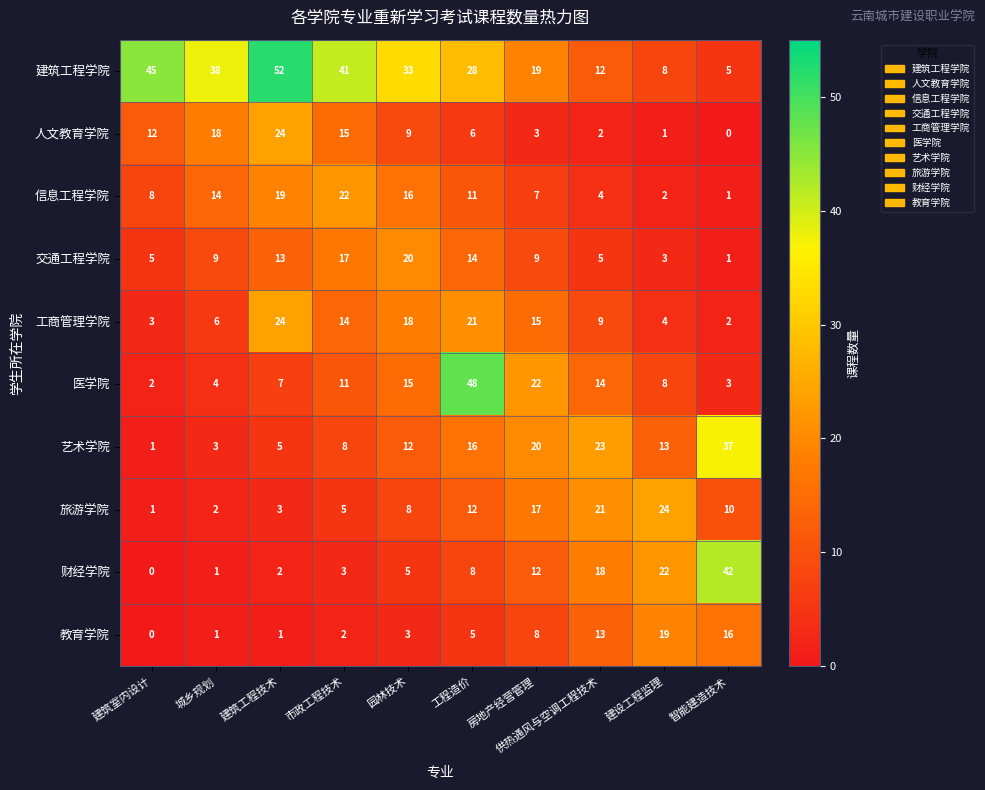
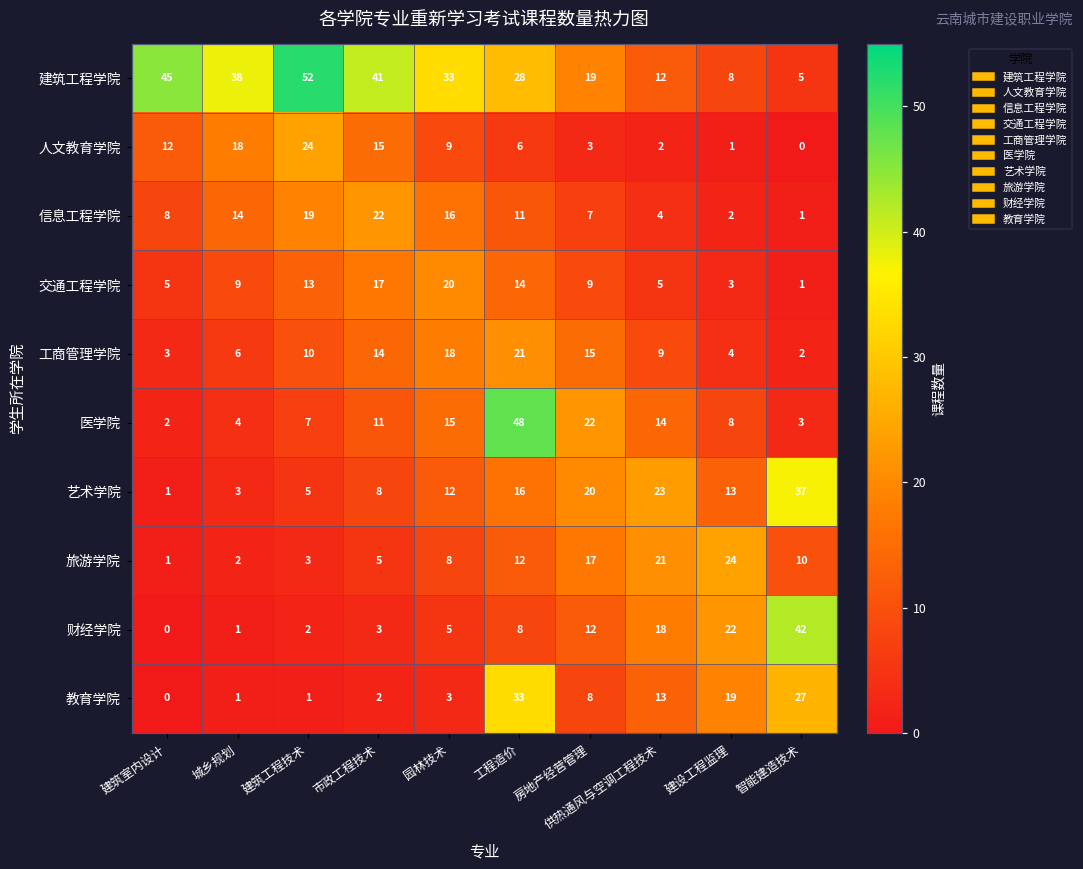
  {
    "建筑工程学院": {
      "建筑室内设计": 45,
      "城乡规划": 38,
      "建筑工程技术": 52,
      "市政工程技术": 41,
      "园林技术": 33,
      "工程造价": 28,
      "房地产经营管理": 19,
      "供热通风与空调工程技术": 12,
      "建设工程监理": 8,
      "智能建造技术": 5
    },
    "人文教育学院": {
      "建筑室内设计": 12,
      "城乡规划": 18,
      "建筑工程技术": 24,
      "市政工程技术": 15,
      "园林技术": 9,
      "工程造价": 6,
      "房地产经营管理": 3,
      "供热通风与空调工程技术": 2,
      "建设工程监理": 1,
      "智能建造技术": 0
    },
    "信息工程学院": {
      "建筑室内设计": 8,
      "城乡规划": 14,
      "建筑工程技术": 19,
      "市政工程技术": 22,
      "园林技术": 16,
      "工程造价": 11,
      "房地产经营管理": 7,
      "供热通风与空调工程技术": 4,
      "建设工程监理": 2,
      "智能建造技术": 1
    },
    "交通工程学院": {
      "建筑室内设计": 5,
      "城乡规划": 9,
      "建筑工程技术": 13,
      "市政工程技术": 17,
      "园林技术": 20,
      "工程造价": 14,
      "房地产经营管理": 9,
      "供热通风与空调工程技术": 5,
      "建设工程监理": 3,
      "智能建造技术": 1
    },
    "工商管理学院": {
      "建筑室内设计": 3,
      "城乡规划": 6,
-     "建筑工程技术": 24,
+     "建筑工程技术": 10,
      "市政工程技术": 14,
      "园林技术": 18,
      "工程造价": 21,
      "房地产经营管理": 15,
      "供热通风与空调工程技术": 9,
      "建设工程监理": 4,
      "智能建造技术": 2
    },
    "医学院": {
      "建筑室内设计": 2,
      "城乡规划": 4,
      "建筑工程技术": 7,
      "市政工程技术": 11,
      "园林技术": 15,
      "工程造价": 48,
      "房地产经营管理": 22,
      "供热通风与空调工程技术": 14,
      "建设工程监理": 8,
      "智能建造技术": 3
    },
    "艺术学院": {
      "建筑室内设计": 1,
      "城乡规划": 3,
      "建筑工程技术": 5,
      "市政工程技术": 8,
      "园林技术": 12,
      "工程造价": 16,
      "房地产经营管理": 20,
      "供热通风与空调工程技术": 23,
      "建设工程监理": 13,
      "智能建造技术": 37
    },
    "旅游学院": {
      "建筑室内设计": 1,
      "城乡规划": 2,
      "建筑工程技术": 3,
      "市政工程技术": 5,
      "园林技术": 8,
      "工程造价": 12,
      "房地产经营管理": 17,
      "供热通风与空调工程技术": 21,
      "建设工程监理": 24,
      "智能建造技术": 10
    },
    "财经学院": {
      "建筑室内设计": 0,
      "城乡规划": 1,
      "建筑工程技术": 2,
      "市政工程技术": 3,
      "园林技术": 5,
      "工程造价": 8,
      "房地产经营管理": 12,
      "供热通风与空调工程技术": 18,
      "建设工程监理": 22,
      "智能建造技术": 42
    },
    "教育学院": {
      "建筑室内设计": 0,
      "城乡规划": 1,
      "建筑工程技术": 1,
      "市政工程技术": 2,
      "园林技术": 3,
-     "工程造价": 5,
+     "工程造价": 33,
      "房地产经营管理": 8,
      "供热通风与空调工程技术": 13,
      "建设工程监理": 19,
-     "智能建造技术": 16
+     "智能建造技术": 27
    }
  }
